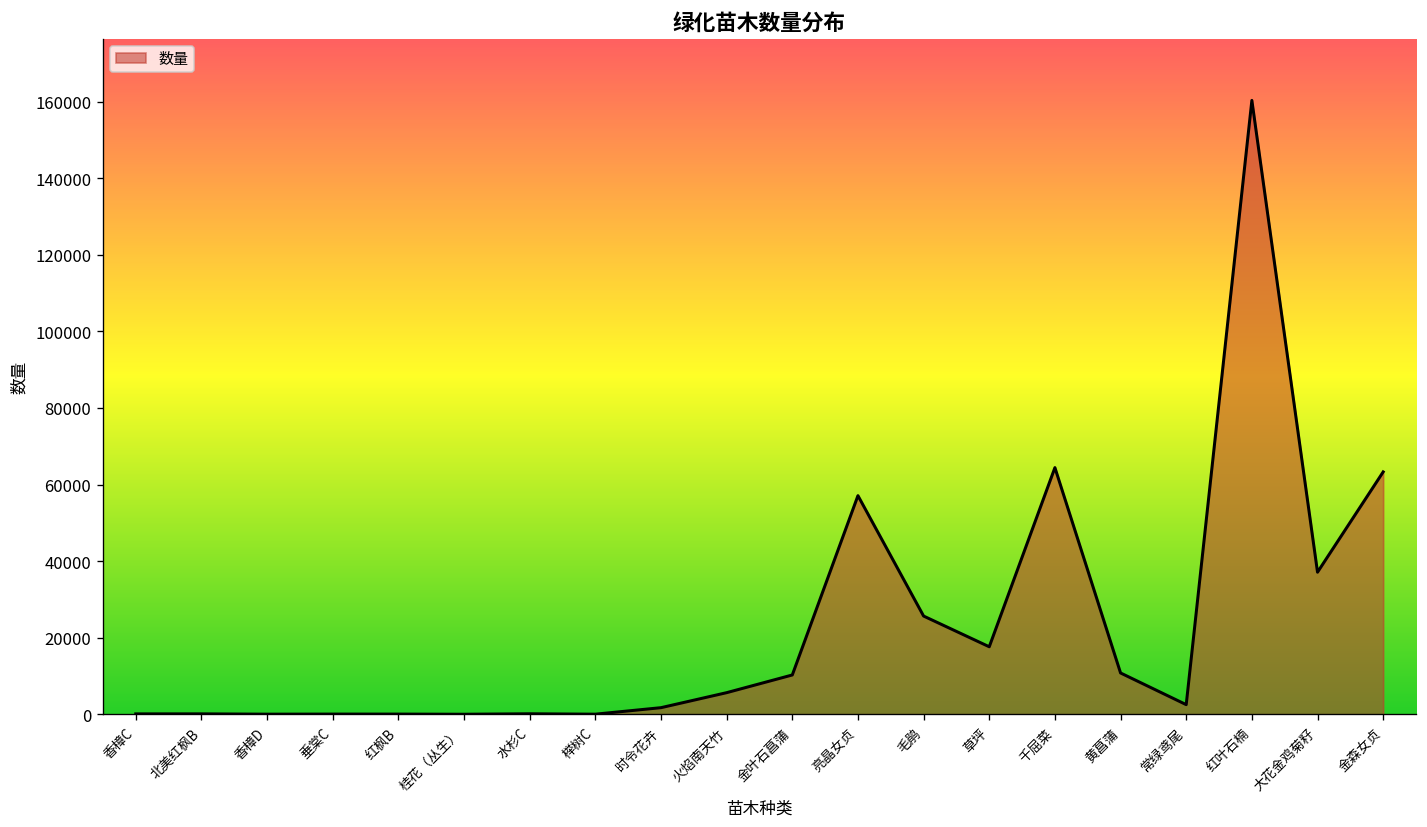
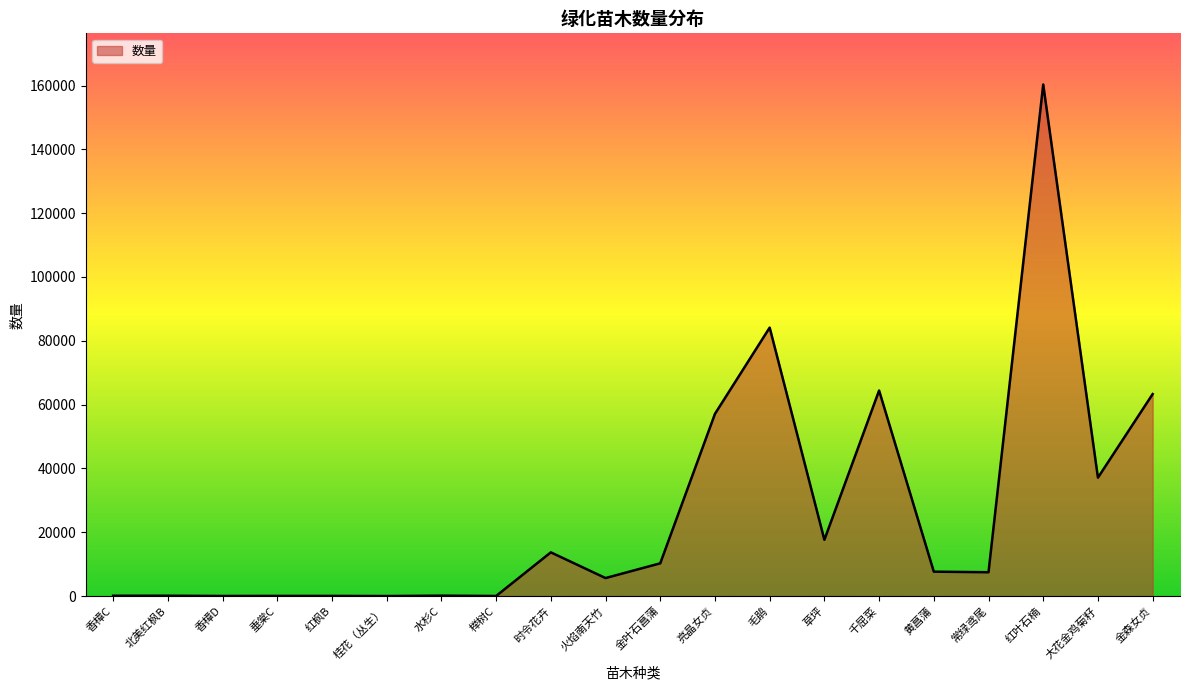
  {
    "香樟C": 0,
    "北美红枫B": 0,
    "香樟D": 0,
    "垂棠C": 0,
    "红枫B": 0,
    "桂花（丛生）": 0,
    "水杉C": 0,
    "榉树C": 0,
-   "时令花卉": 2000,
+   "时令花卉": 14000,
    "火焰南天竹": 6000,
    "金叶石菖蒲": 10000,
    "亮晶女贞": 57000,
-   "毛鹃": 26000,
+   "毛鹃": 84000,
    "草坪": 18000,
    "千屈菜": 64000,
-   "黄菖蒲": 11000,
-   "常绿鸢尾": 3000,
+   "黄菖蒲": 8000,
+   "常绿鸢尾": 7000,
    "红叶石楠": 160000,
    "大花金鸡菊籽": 37000,
    "金森女贞": 63000
  }
